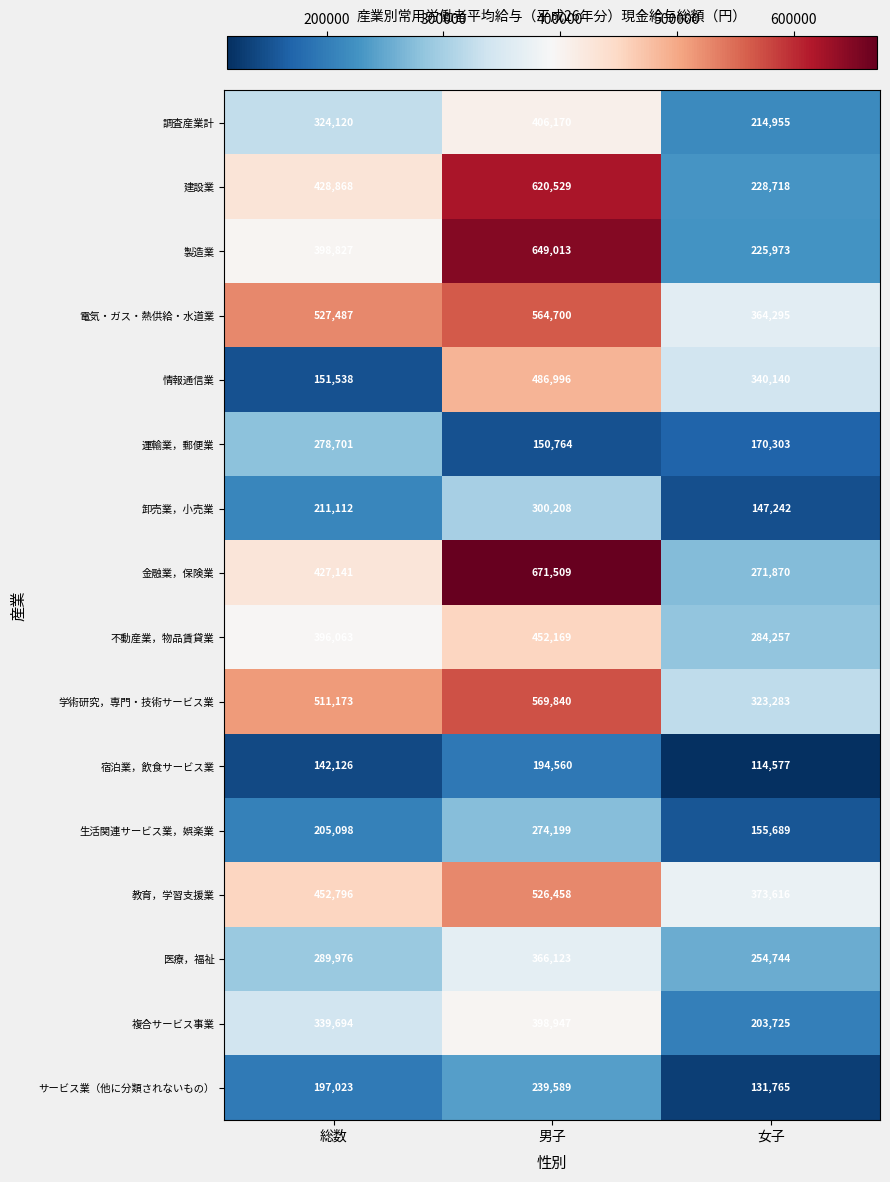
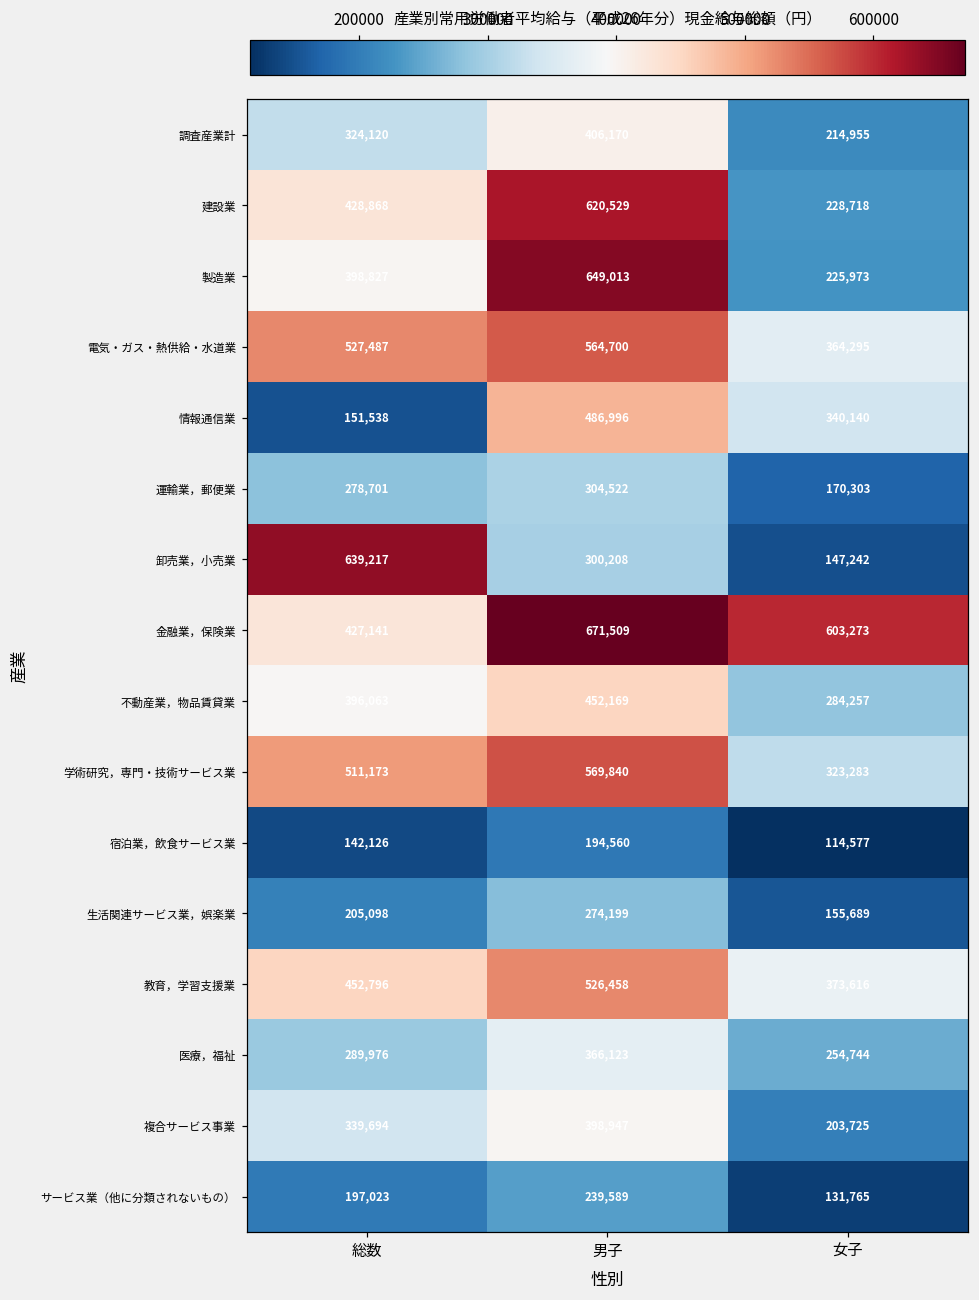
  {
    "調査産業計": {
      "総数": "324,120",
      "女子": "214,955"
    },
    "建設業": {
      "男子": "620,529",
      "女子": "228,718"
    },
    "製造業": {
      "男子": "649,013",
      "女子": "225,973"
    },
    "電気・ガス・熱供給・水道業": {
      "総数": "527,487",
      "男子": "564,700"
    },
    "情報通信業": {
      "総数": "151,538",
      "男子": "486,996"
    },
    "運輸業，郵便業": {
      "総数": "278,701",
-     "男子": "150,764",
+     "男子": "304,522",
      "女子": "170,303"
    },
    "卸売業，小売業": {
-     "総数": "211,112",
+     "総数": "639,217",
      "男子": "300,208",
      "女子": "147,242"
    },
    "金融業，保険業": {
      "男子": "671,509",
-     "女子": "271,870"
+     "女子": "603,273"
    },
    "不動産業，物品賃貸業": {
      "男子": "452,169",
      "女子": "284,257"
    },
    "学術研究，専門・技術サービス業": {
      "総数": "511,173",
      "男子": "569,840",
      "女子": "323,283"
    },
    "宿泊業，飲食サービス業": {
      "総数": "142,126",
      "男子": "194,560",
      "女子": "114,577"
    },
    "生活関連サービス業，娯楽業": {
      "総数": "205,098",
      "男子": "274,199",
      "女子": "155,689"
    },
    "教育，学習支援業": {
      "総数": "452,796",
      "男子": "526,458"
    },
    "医療，福祉": {
      "総数": "289,976",
      "女子": "254,744"
    },
    "複合サービス事業": {
      "女子": "203,725"
    },
    "サービス業（他に分類されないもの）": {
      "総数": "197,023",
      "男子": "239,589",
      "女子": "131,765"
    }
  }
